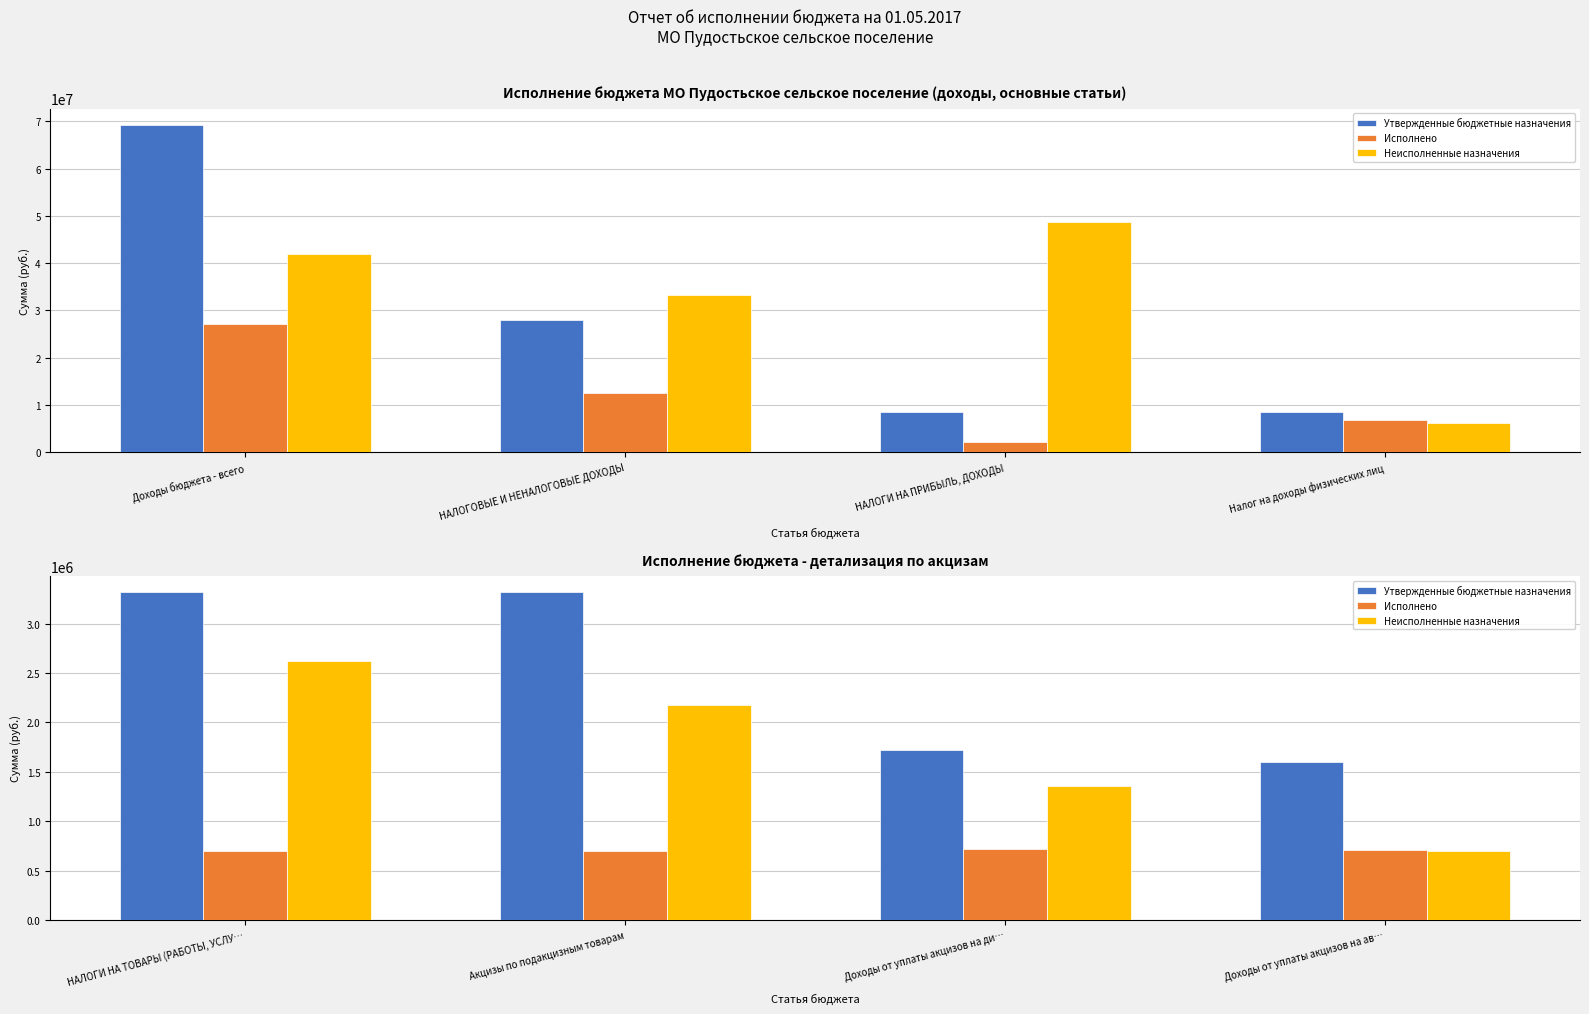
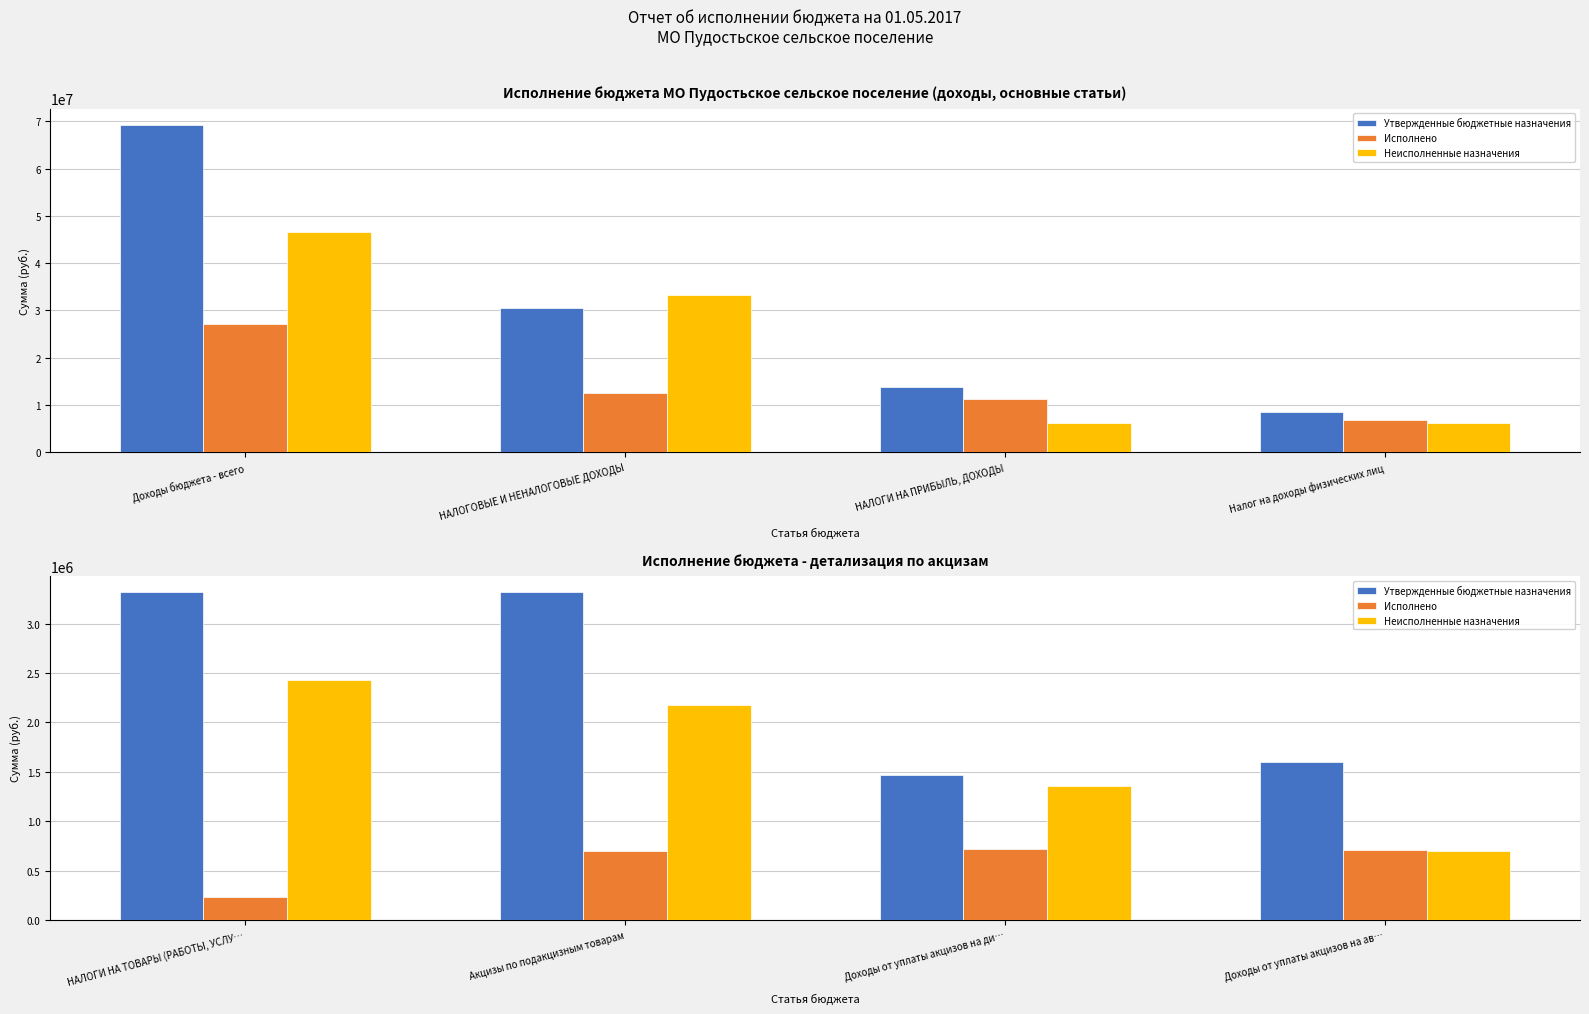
  {
    "Исполнение бюджета МО Пудостьское сельское поселение (доходы, основные статьи)": {
      "Утвержденные бюджетные назначения": {
        "Доходы бюджета - всего": 69000000,
-       "НАЛОГОВЫЕ И НЕНАЛОГОВЫЕ ДОХОДЫ": 28000000,
-       "НАЛОГИ НА ПРИБЫЛЬ, ДОХОДЫ": 8000000,
+       "НАЛОГОВЫЕ И НЕНАЛОГОВЫЕ ДОХОДЫ": 30000000,
+       "НАЛОГИ НА ПРИБЫЛЬ, ДОХОДЫ": 14000000,
        "Налог на доходы физических лиц": 8000000
      },
      "Исполнено": {
        "Доходы бюджета - всего": 27000000,
        "НАЛОГОВЫЕ И НЕНАЛОГОВЫЕ ДОХОДЫ": 13000000,
-       "НАЛОГИ НА ПРИБЫЛЬ, ДОХОДЫ": 2000000,
+       "НАЛОГИ НА ПРИБЫЛЬ, ДОХОДЫ": 11000000,
        "Налог на доходы физических лиц": 7000000
      },
      "Неисполненные назначения": {
-       "Доходы бюджета - всего": 42000000,
+       "Доходы бюджета - всего": 47000000,
        "НАЛОГОВЫЕ И НЕНАЛОГОВЫЕ ДОХОДЫ": 33000000,
-       "НАЛОГИ НА ПРИБЫЛЬ, ДОХОДЫ": 49000000,
+       "НАЛОГИ НА ПРИБЫЛЬ, ДОХОДЫ": 6000000,
        "Налог на доходы физических лиц": 6000000
      }
    },
    "Исполнение бюджета - детализация по акцизам": {
      "Утвержденные бюджетные назначения": {
        "НАЛОГИ НА ТОВАРЫ (РАБОТЫ, УСЛУ…": 3300000,
        "Акцизы по подакцизным товарам": 3300000,
-       "Доходы от уплаты акцизов на ди…": 1700000,
+       "Доходы от уплаты акцизов на ди…": 1500000,
        "Доходы от уплаты акцизов на ав…": 1600000
      },
      "Исполнено": {
-       "НАЛОГИ НА ТОВАРЫ (РАБОТЫ, УСЛУ…": 700000,
+       "НАЛОГИ НА ТОВАРЫ (РАБОТЫ, УСЛУ…": 200000,
        "Акцизы по подакцизным товарам": 700000,
        "Доходы от уплаты акцизов на ди…": 700000,
        "Доходы от уплаты акцизов на ав…": 700000
      },
      "Неисполненные назначения": {
-       "НАЛОГИ НА ТОВАРЫ (РАБОТЫ, УСЛУ…": 2600000,
+       "НАЛОГИ НА ТОВАРЫ (РАБОТЫ, УСЛУ…": 2400000,
        "Акцизы по подакцизным товарам": 2200000,
        "Доходы от уплаты акцизов на ди…": 1400000,
        "Доходы от уплаты акцизов на ав…": 700000
      }
    }
  }
